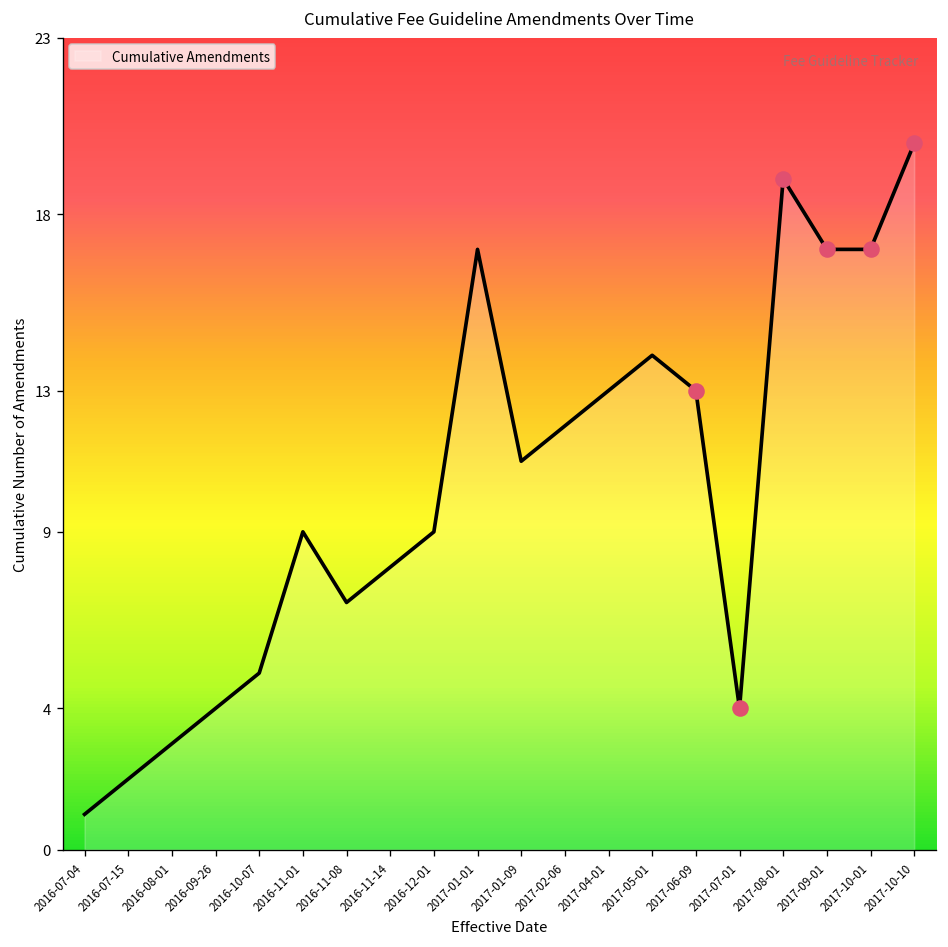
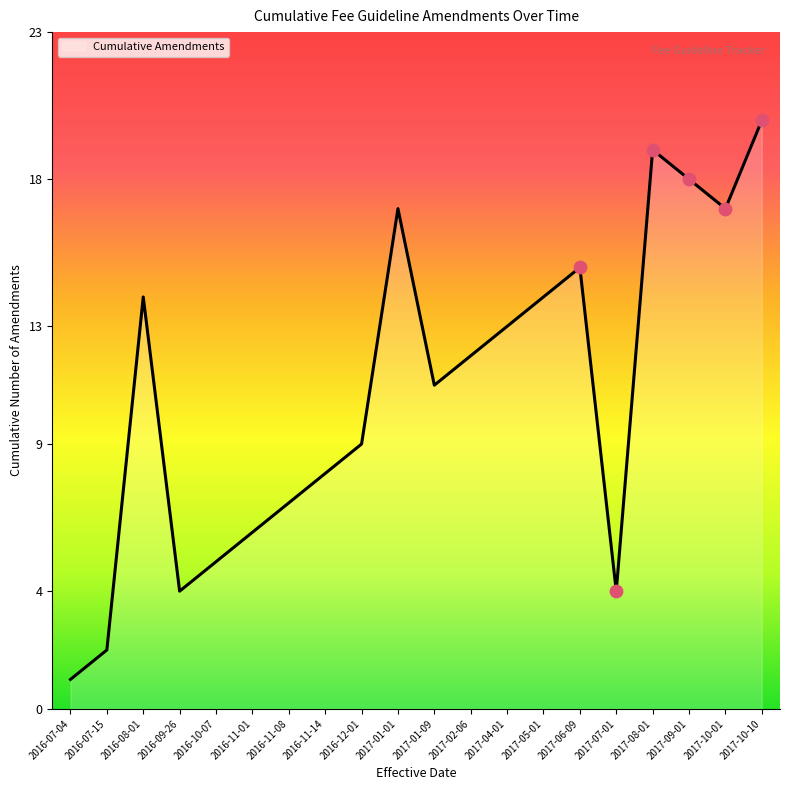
  {
    "Cumulative Amendments": {
      "2016-07-04": 1,
      "2016-07-15": 2,
-     "2016-08-01": 3,
+     "2016-08-01": 14,
      "2016-09-26": 4,
      "2016-10-07": 5,
-     "2016-11-01": 9,
+     "2016-11-01": 6,
      "2016-11-08": 7,
      "2016-11-14": 8,
      "2016-12-01": 9,
      "2017-01-01": 17,
      "2017-01-09": 11,
      "2017-02-06": 12,
      "2017-04-01": 13,
      "2017-05-01": 14,
-     "2017-06-09": 13,
-     "2017-09-01": 17
+     "2017-06-09": 15,
+     "2017-09-01": 18
    }
  }
